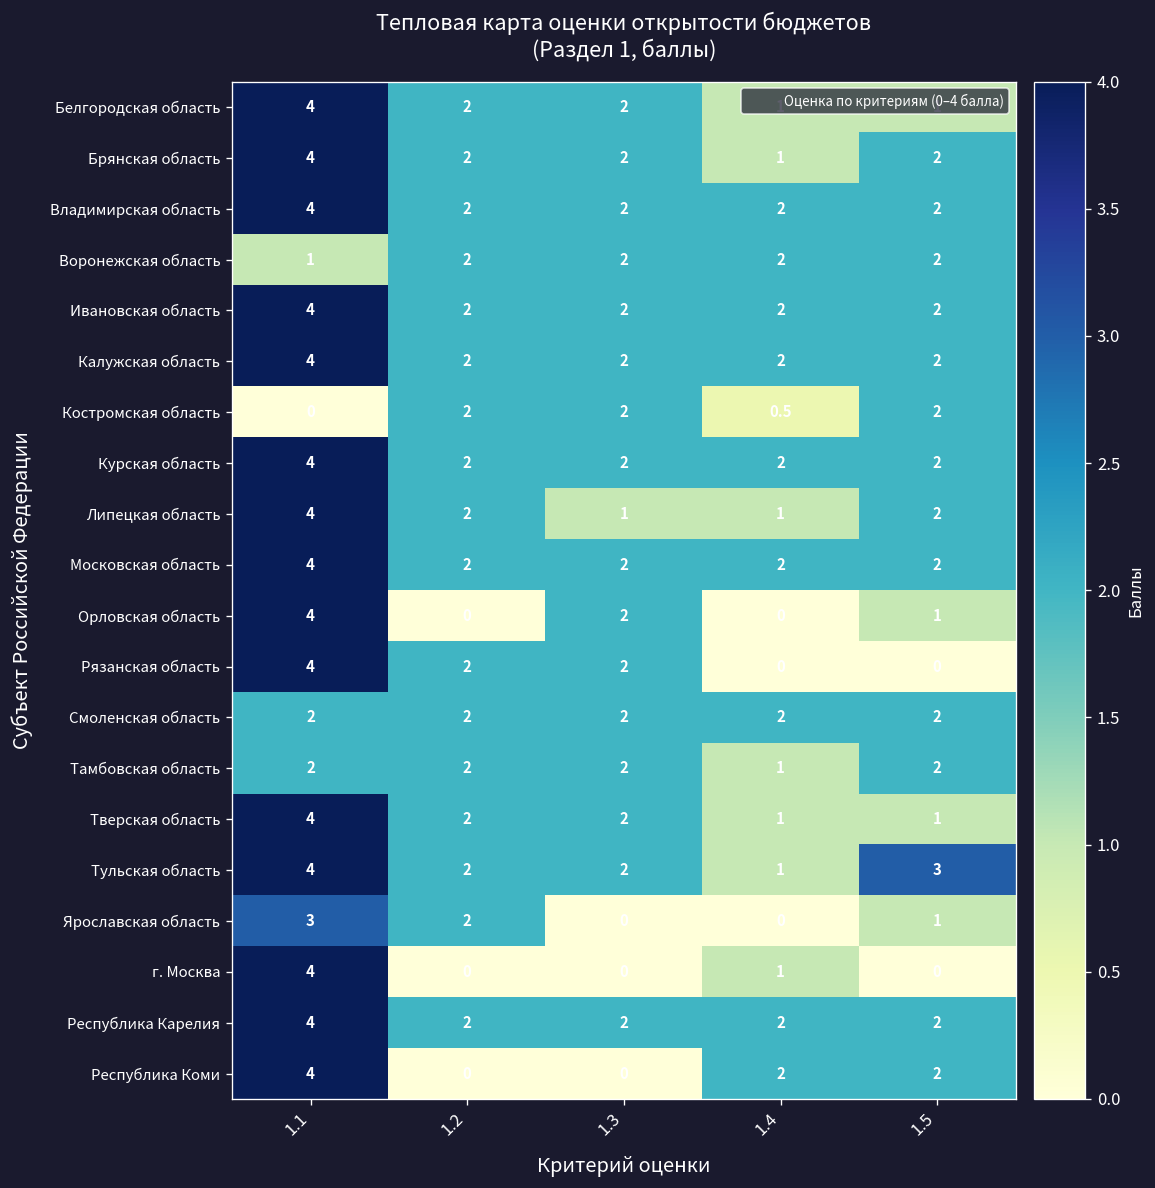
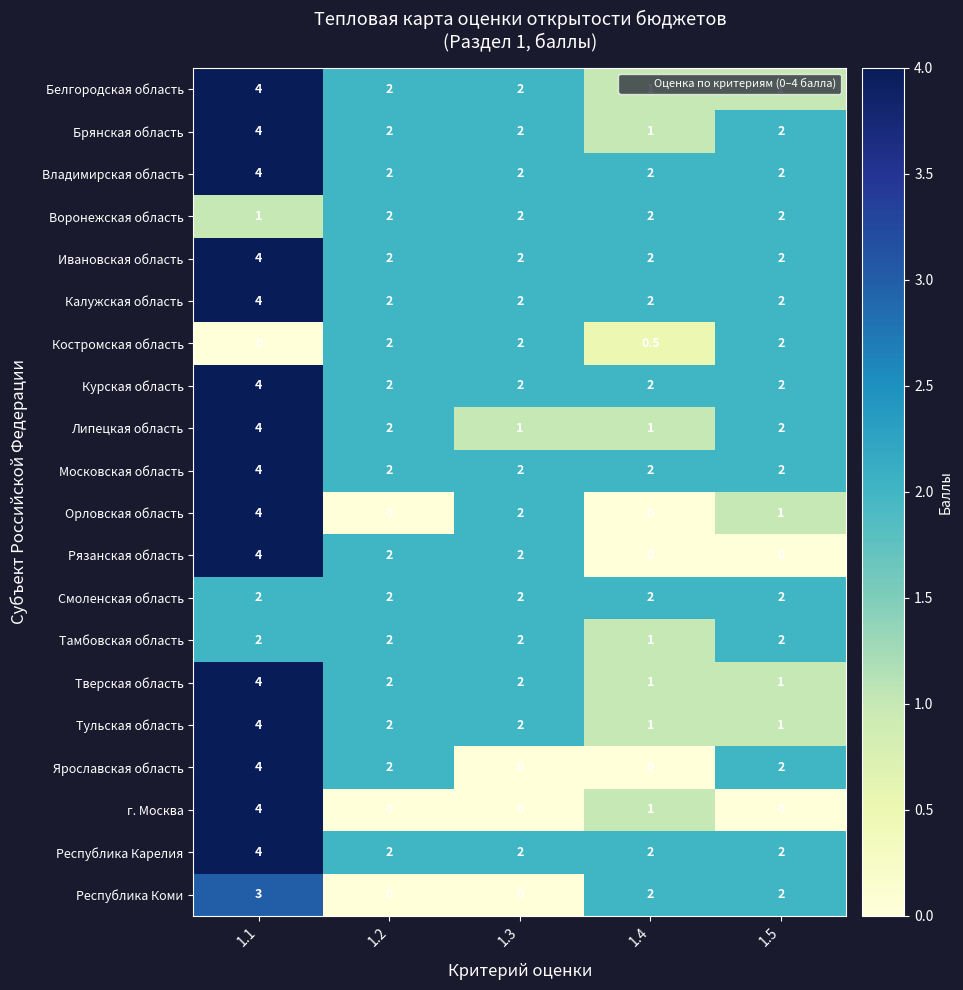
  {
    "Белгородская область": {
      "1.1": 4,
      "1.2": 2,
      "1.3": 2
    },
    "Брянская область": {
      "1.1": 4,
      "1.2": 2,
      "1.3": 2,
      "1.4": 1,
      "1.5": 2
    },
    "Владимирская область": {
      "1.1": 4,
      "1.2": 2,
      "1.3": 2,
      "1.4": 2,
      "1.5": 2
    },
    "Воронежская область": {
      "1.1": 1,
      "1.2": 2,
      "1.3": 2,
      "1.4": 2,
      "1.5": 2
    },
    "Ивановская область": {
      "1.1": 4,
      "1.2": 2,
      "1.3": 2,
      "1.4": 2,
      "1.5": 2
    },
    "Калужская область": {
      "1.1": 4,
      "1.2": 2,
      "1.3": 2,
      "1.4": 2,
      "1.5": 2
    },
    "Костромская область": {
      "1.2": 2,
      "1.3": 2,
      "1.4": 0.5,
      "1.5": 2
    },
    "Курская область": {
      "1.1": 4,
      "1.2": 2,
      "1.3": 2,
      "1.4": 2,
      "1.5": 2
    },
    "Липецкая область": {
      "1.1": 4,
      "1.2": 2,
      "1.3": 1,
      "1.4": 1,
      "1.5": 2
    },
    "Московская область": {
      "1.1": 4,
      "1.2": 2,
      "1.3": 2,
      "1.4": 2,
      "1.5": 2
    },
    "Орловская область": {
      "1.1": 4,
      "1.3": 2,
      "1.5": 1
    },
    "Рязанская область": {
      "1.1": 4,
      "1.2": 2,
      "1.3": 2
    },
    "Смоленская область": {
      "1.1": 2,
      "1.2": 2,
      "1.3": 2,
      "1.4": 2,
      "1.5": 2
    },
    "Тамбовская область": {
      "1.1": 2,
      "1.2": 2,
      "1.3": 2,
      "1.4": 1,
      "1.5": 2
    },
    "Тверская область": {
      "1.1": 4,
      "1.2": 2,
      "1.3": 2,
      "1.4": 1,
      "1.5": 1
    },
    "Тульская область": {
      "1.1": 4,
      "1.2": 2,
      "1.3": 2,
      "1.4": 1,
-     "1.5": 3
+     "1.5": 1
    },
    "Ярославская область": {
-     "1.1": 3,
+     "1.1": 4,
      "1.2": 2,
-     "1.5": 1
+     "1.5": 2
    },
    "г. Москва": {
      "1.1": 4,
      "1.4": 1
    },
    "Республика Карелия": {
      "1.1": 4,
      "1.2": 2,
      "1.3": 2,
      "1.4": 2,
      "1.5": 2
    },
    "Республика Коми": {
-     "1.1": 4,
+     "1.1": 3,
      "1.4": 2,
      "1.5": 2
    }
  }
